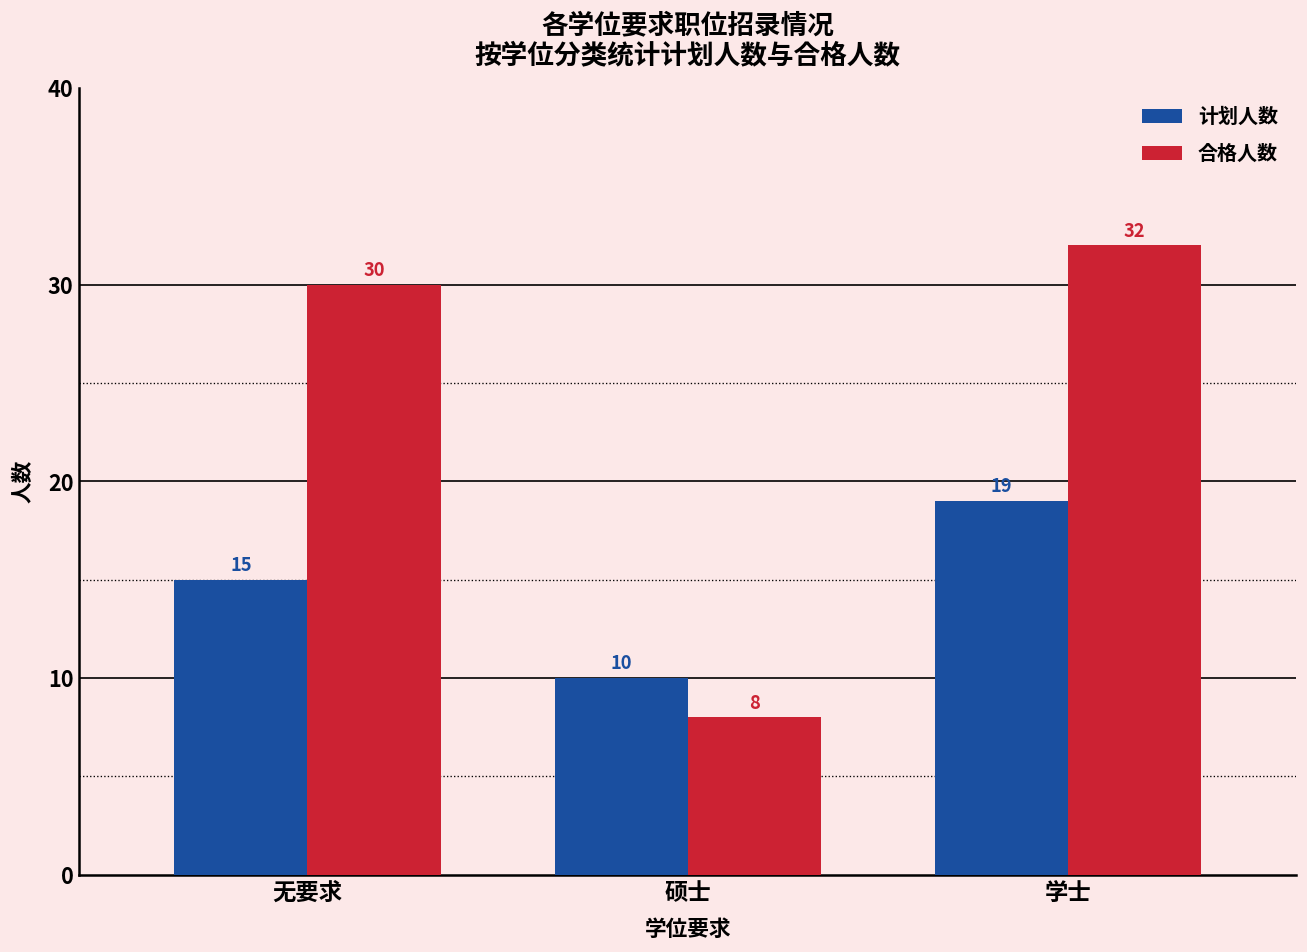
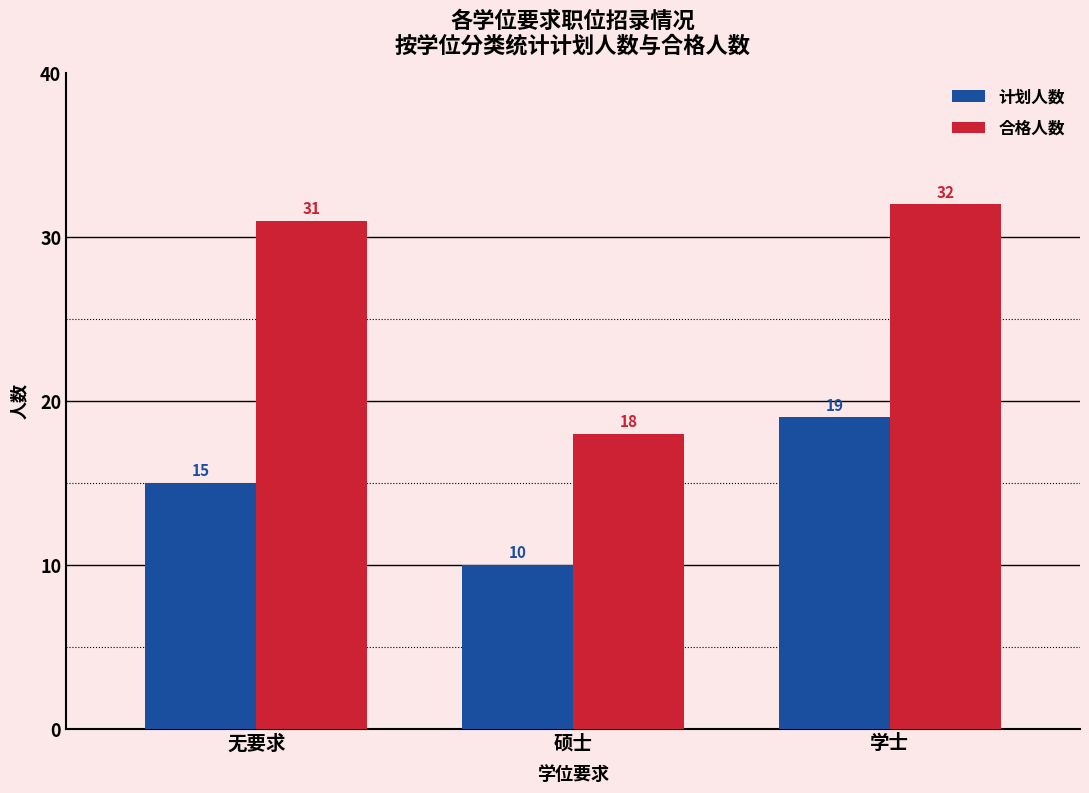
  {
    "计划人数": {
      "无要求": 15,
      "硕士": 10,
      "学士": 19
    },
    "合格人数": {
-     "无要求": 30,
-     "硕士": 8,
+     "无要求": 31,
+     "硕士": 18,
      "学士": 32
    }
  }
